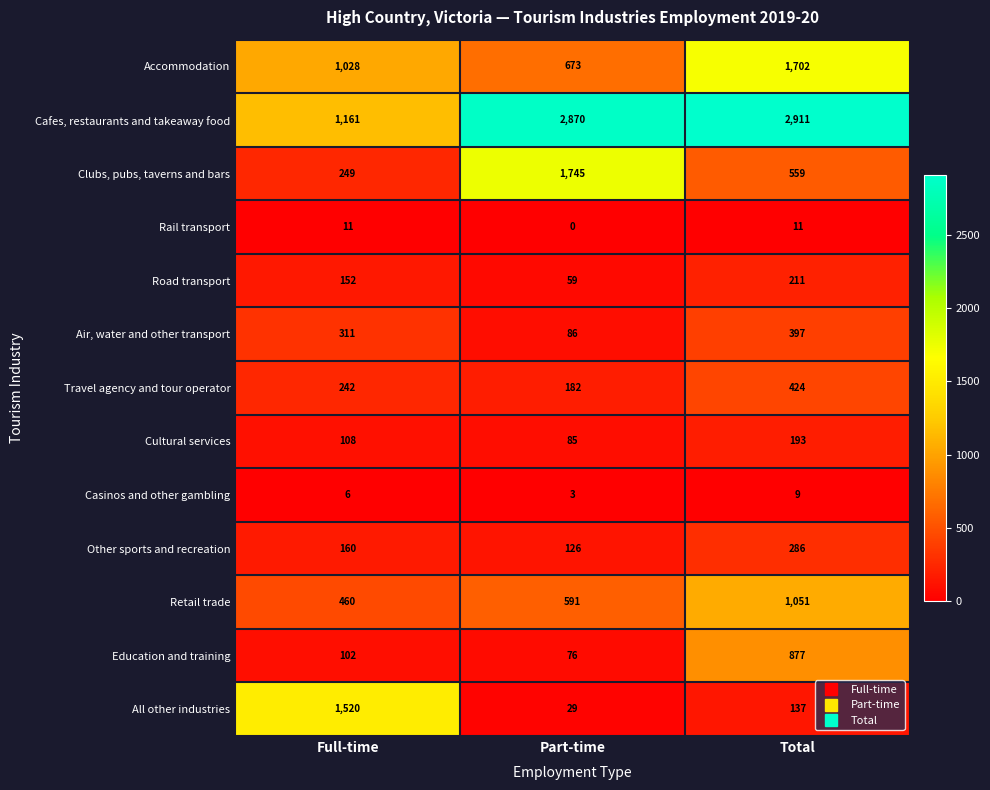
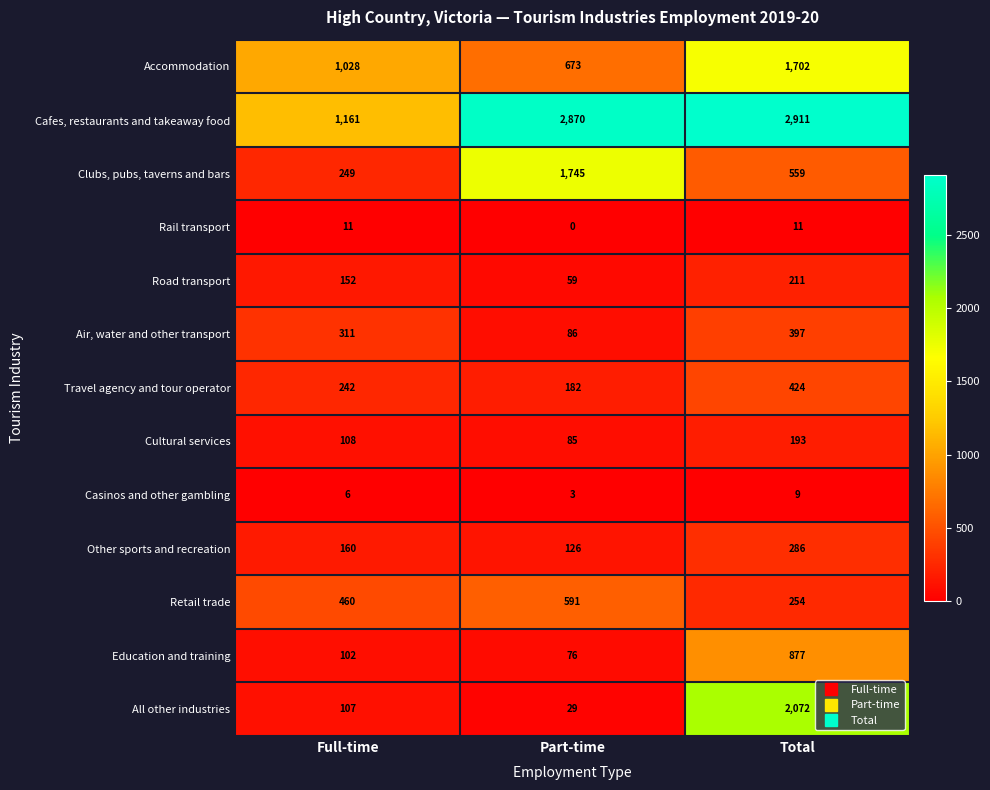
  {
    "Accommodation": {
      "Full-time": "1,028",
      "Part-time": "673",
      "Total": "1,702"
    },
    "Cafes, restaurants and takeaway food": {
      "Full-time": "1,161",
      "Part-time": "2,870",
      "Total": "2,911"
    },
    "Clubs, pubs, taverns and bars": {
      "Full-time": "249",
      "Part-time": "1,745",
      "Total": "559"
    },
    "Rail transport": {
      "Full-time": "11",
      "Part-time": "0",
      "Total": "11"
    },
    "Road transport": {
      "Full-time": "152",
      "Part-time": "59",
      "Total": "211"
    },
    "Air, water and other transport": {
      "Full-time": "311",
      "Part-time": "86",
      "Total": "397"
    },
    "Travel agency and tour operator": {
      "Full-time": "242",
      "Part-time": "182",
      "Total": "424"
    },
    "Cultural services": {
      "Full-time": "108",
      "Part-time": "85",
      "Total": "193"
    },
    "Casinos and other gambling": {
      "Full-time": "6",
      "Part-time": "3",
      "Total": "9"
    },
    "Other sports and recreation": {
      "Full-time": "160",
      "Part-time": "126",
      "Total": "286"
    },
    "Retail trade": {
      "Full-time": "460",
      "Part-time": "591",
-     "Total": "1,051"
+     "Total": "254"
    },
    "Education and training": {
      "Full-time": "102",
      "Part-time": "76",
      "Total": "877"
    },
    "All other industries": {
-     "Full-time": "1,520",
+     "Full-time": "107",
      "Part-time": "29",
-     "Total": "137"
+     "Total": "2,072"
    }
  }
